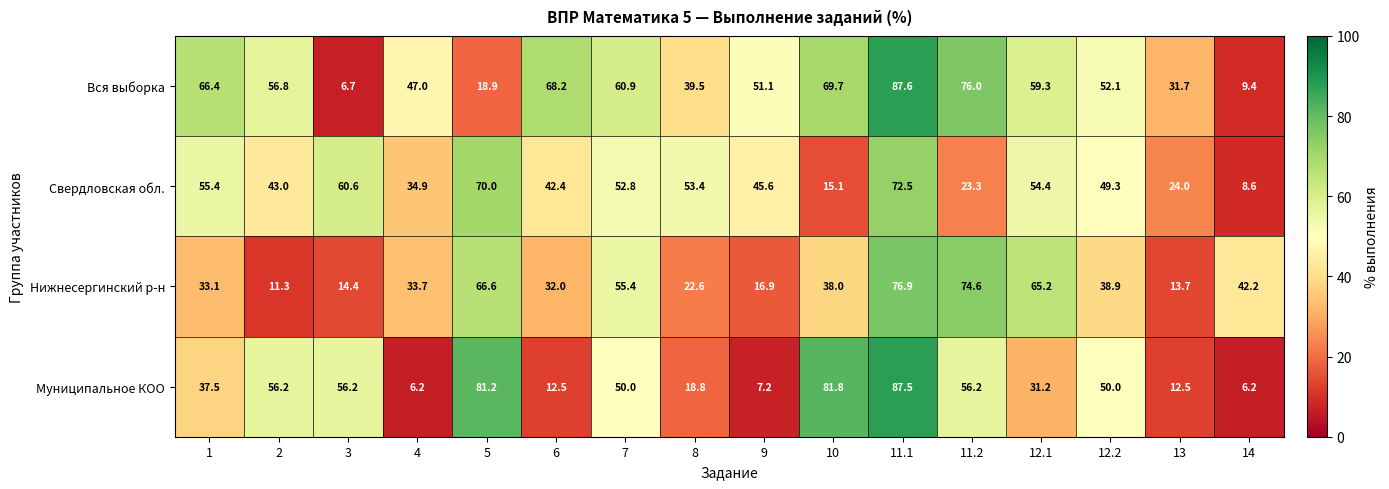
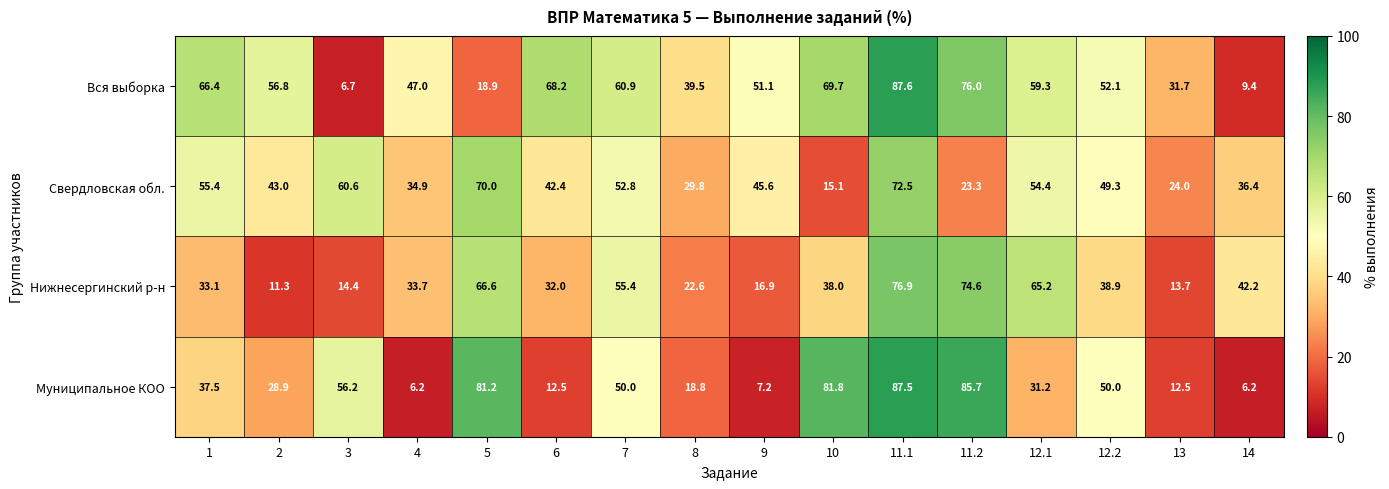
  {
    "Вся выборка": {
      "1": 66.4,
      "2": 56.8,
      "3": 6.7,
      "4": 47.0,
      "5": 18.9,
      "6": 68.2,
      "7": 60.9,
      "8": 39.5,
      "9": 51.1,
      "10": 69.7,
      "11.1": 87.6,
      "11.2": 76.0,
      "12.1": 59.3,
      "12.2": 52.1,
      "13": 31.7,
      "14": 9.4
    },
    "Свердловская обл.": {
      "1": 55.4,
      "2": 43.0,
      "3": 60.6,
      "4": 34.9,
      "5": 70.0,
      "6": 42.4,
      "7": 52.8,
-     "8": 53.4,
+     "8": 29.8,
      "9": 45.6,
      "10": 15.1,
      "11.1": 72.5,
      "11.2": 23.3,
      "12.1": 54.4,
      "12.2": 49.3,
      "13": 24.0,
-     "14": 8.6
+     "14": 36.4
    },
    "Нижнесергинский р-н": {
      "1": 33.1,
      "2": 11.3,
      "3": 14.4,
      "4": 33.7,
      "5": 66.6,
      "6": 32.0,
      "7": 55.4,
      "8": 22.6,
      "9": 16.9,
      "10": 38.0,
      "11.1": 76.9,
      "11.2": 74.6,
      "12.1": 65.2,
      "12.2": 38.9,
      "13": 13.7,
      "14": 42.2
    },
    "Муниципальное КОО": {
      "1": 37.5,
-     "2": 56.2,
+     "2": 28.9,
      "3": 56.2,
      "4": 6.2,
      "5": 81.2,
      "6": 12.5,
      "7": 50.0,
      "8": 18.8,
      "9": 7.2,
      "10": 81.8,
      "11.1": 87.5,
-     "11.2": 56.2,
+     "11.2": 85.7,
      "12.1": 31.2,
      "12.2": 50.0,
      "13": 12.5,
      "14": 6.2
    }
  }
